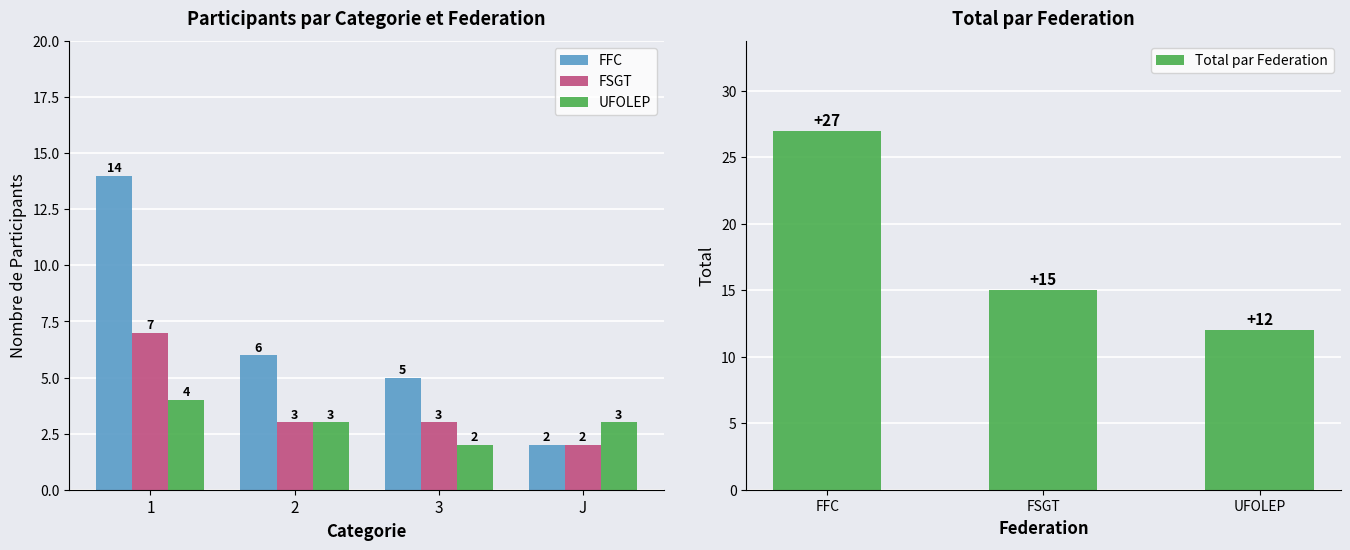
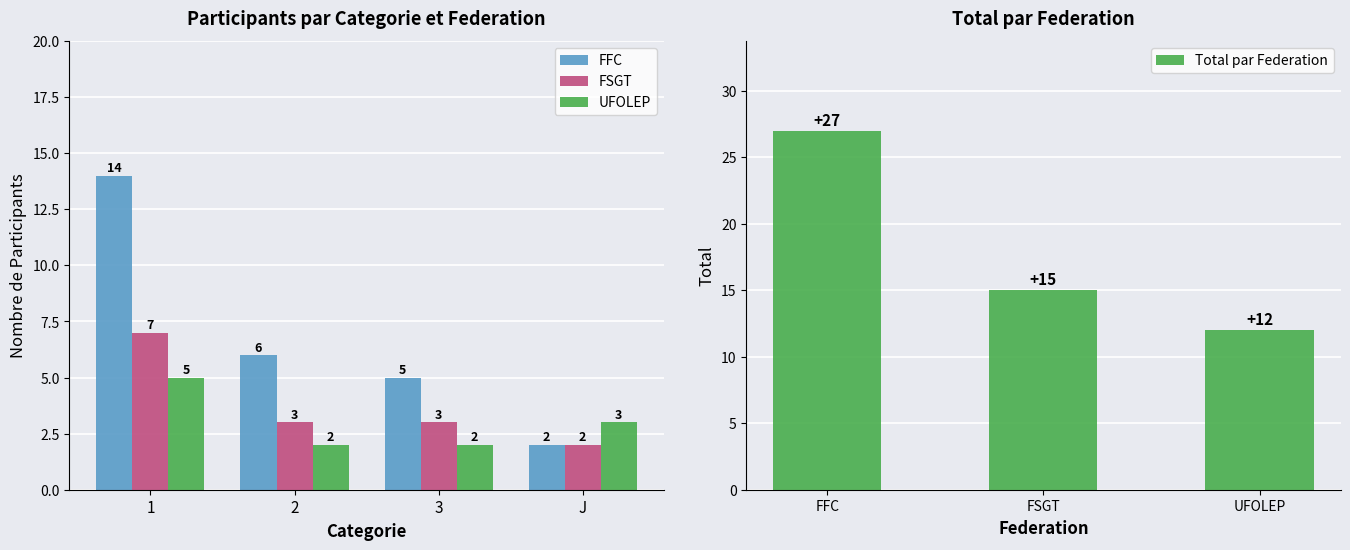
  {
    "Participants par Categorie et Federation": {
      "FFC": {
        "1": "14",
        "2": "6",
        "3": "5",
        "J": "2"
      },
      "FSGT": {
        "1": "7",
        "2": "3",
        "3": "3",
        "J": "2"
      },
      "UFOLEP": {
-       "1": "4",
-       "2": "3",
+       "1": "5",
+       "2": "2",
        "3": "2",
        "J": "3"
      }
    },
    "Total par Federation": {
      "FFC": "+27",
      "FSGT": "+15",
      "UFOLEP": "+12"
    }
  }
